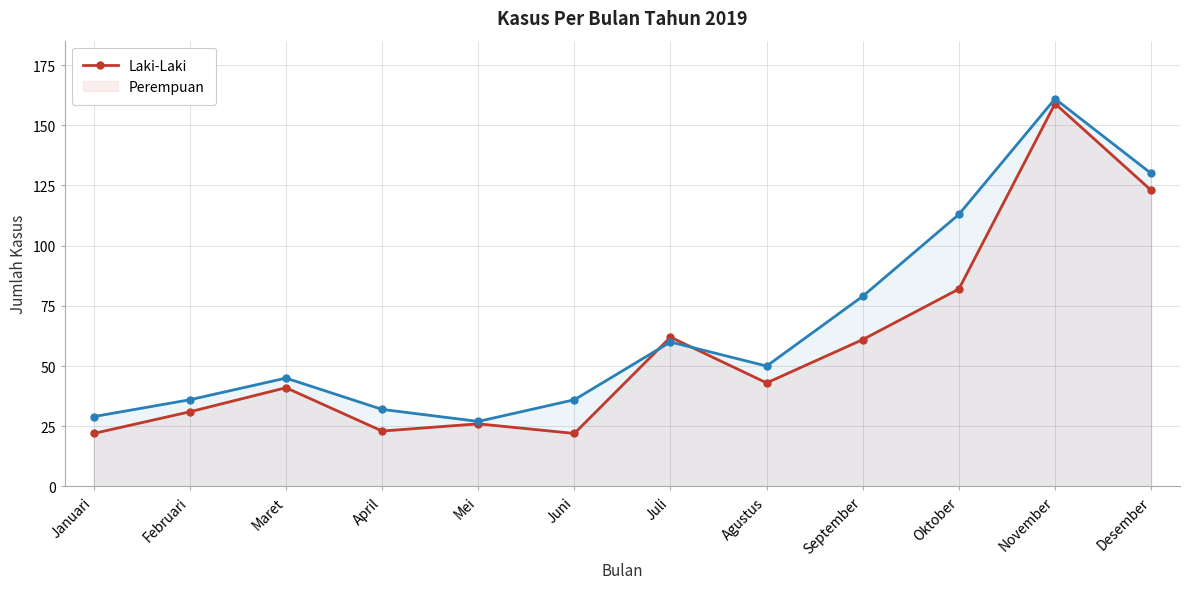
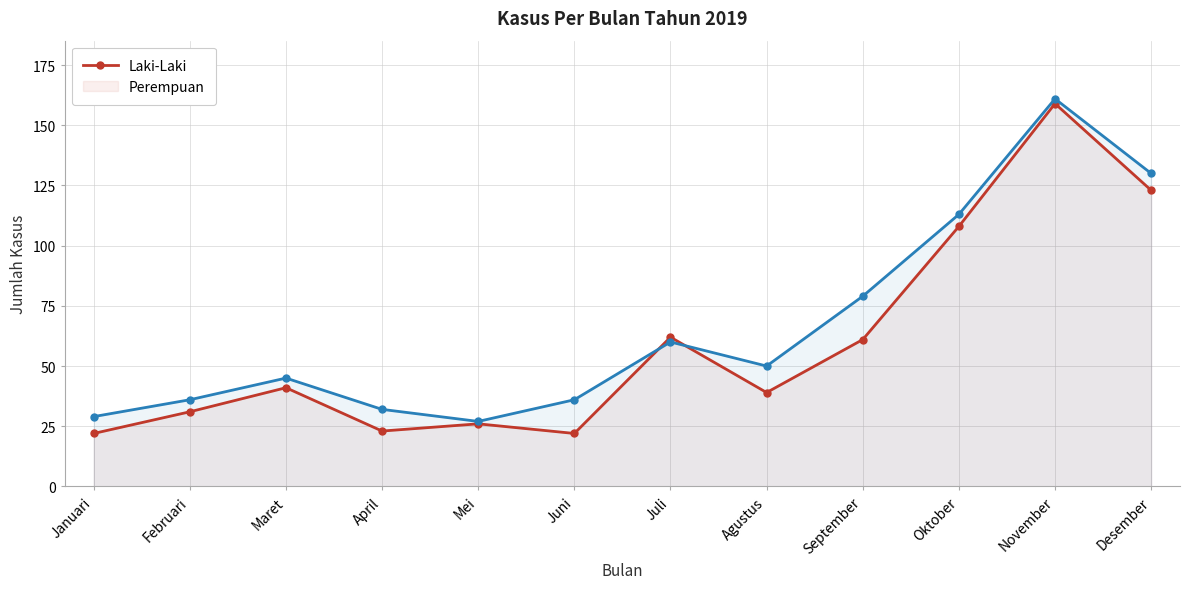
  {
    "Laki-Laki": {
      "Januari": 22,
      "Februari": 31,
      "Maret": 41,
      "April": 23,
      "Juni": 22,
      "Juli": 62,
-     "Agustus": 43,
+     "Agustus": 39,
      "September": 61,
-     "Oktober": 82,
+     "Oktober": 108,
      "November": 159,
      "Desember": 123
    }
  }
